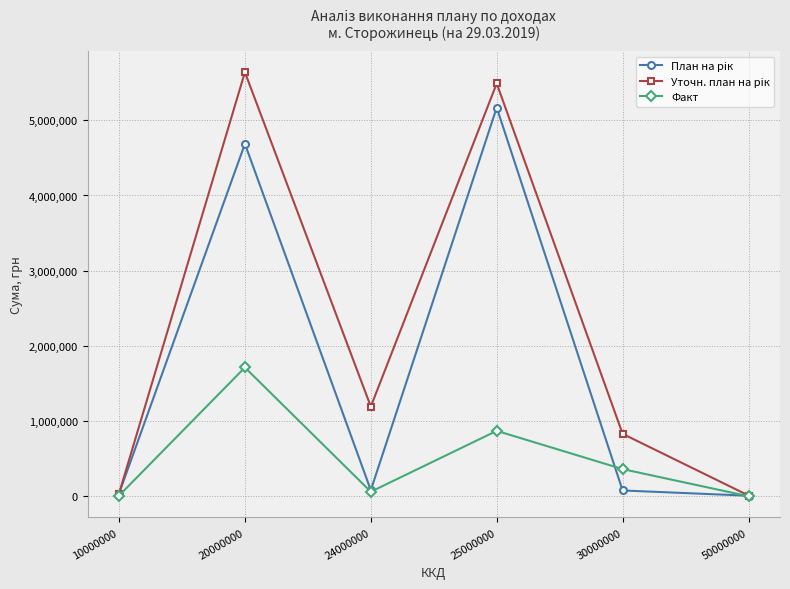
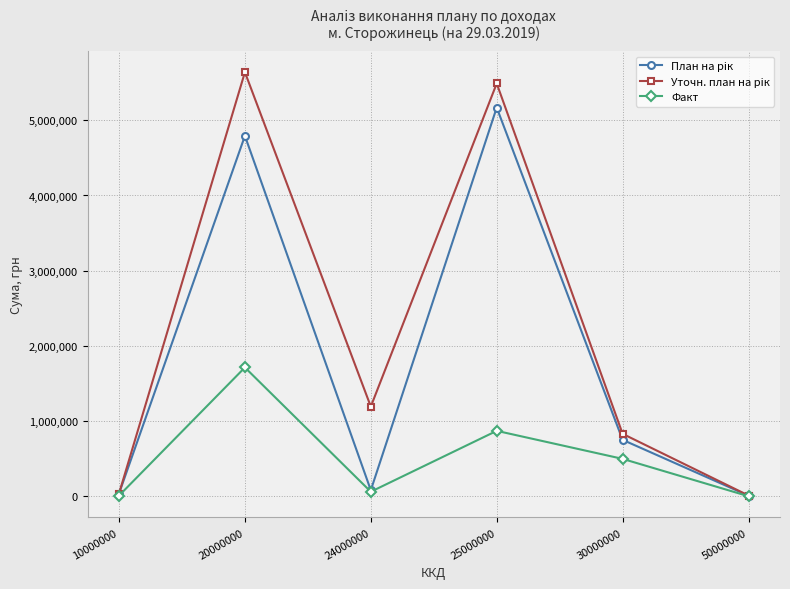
  {
    "План на рік": {
-     "20000000": "4,700,000",
+     "20000000": "4,800,000",
      "25000000": "5,200,000",
-     "30000000": "100,000"
+     "30000000": "800,000"
    },
    "Уточн. план на рік": {
      "20000000": "5,600,000",
      "24000000": "1,200,000",
      "25000000": "5,500,000",
      "30000000": "800,000"
    },
    "Факт": {
      "20000000": "1,700,000",
      "25000000": "900,000",
-     "30000000": "400,000"
+     "30000000": "500,000"
    }
  }
